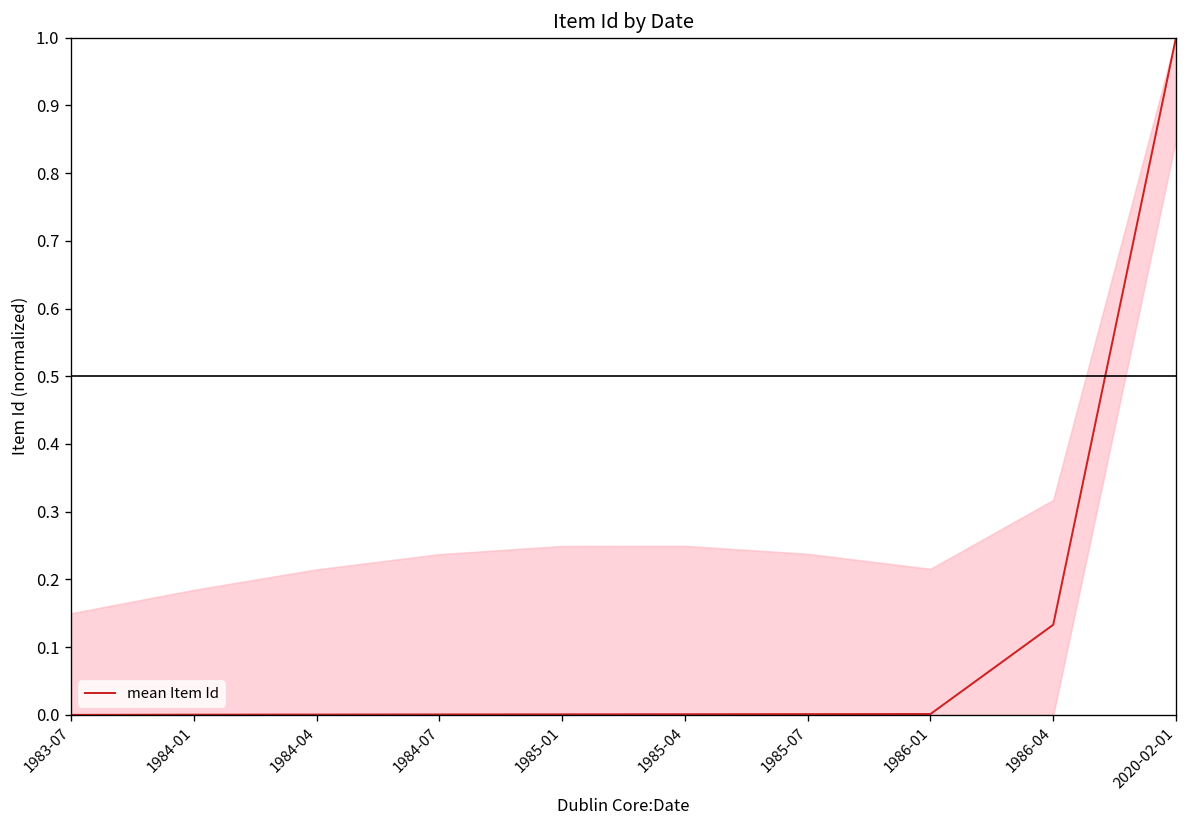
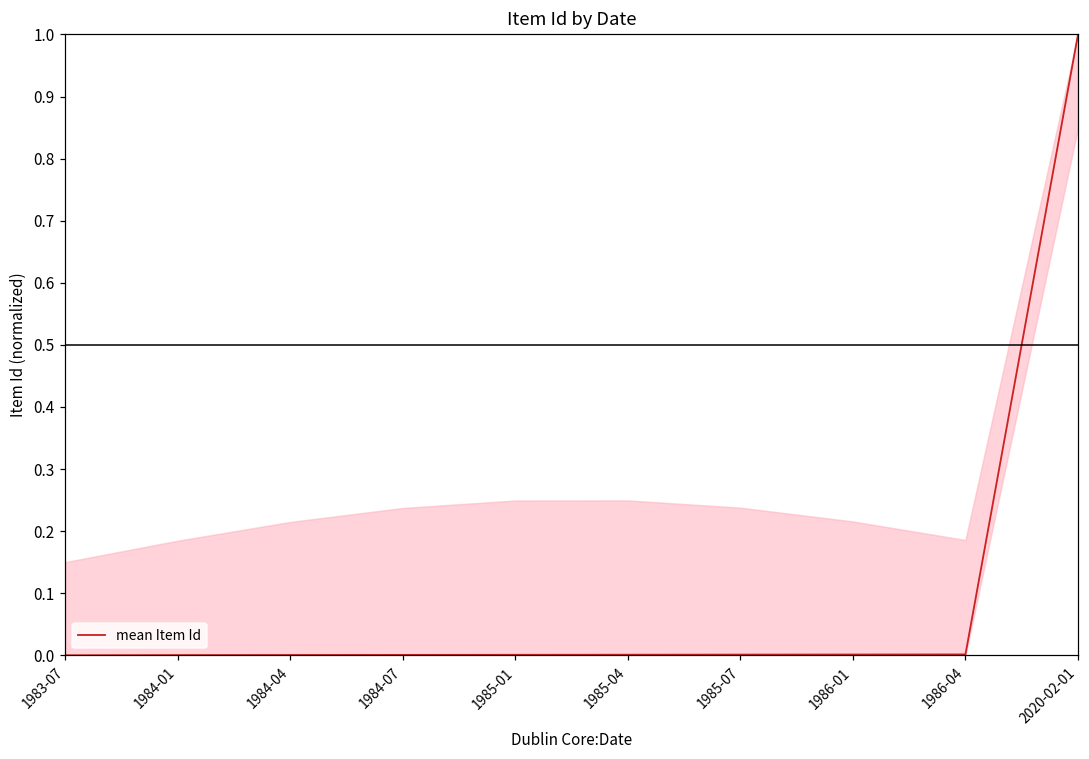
  {
    "mean Item Id": {
      "1983-07": 0.00,
      "1984-01": 0.00,
      "1984-04": 0.00,
      "1984-07": 0.00,
      "1985-01": 0.00,
      "1985-04": 0.00,
      "1985-07": 0.00,
      "1986-01": 0.00,
-     "1986-04": 0.13
+     "1986-04": 0.00
    }
  }
